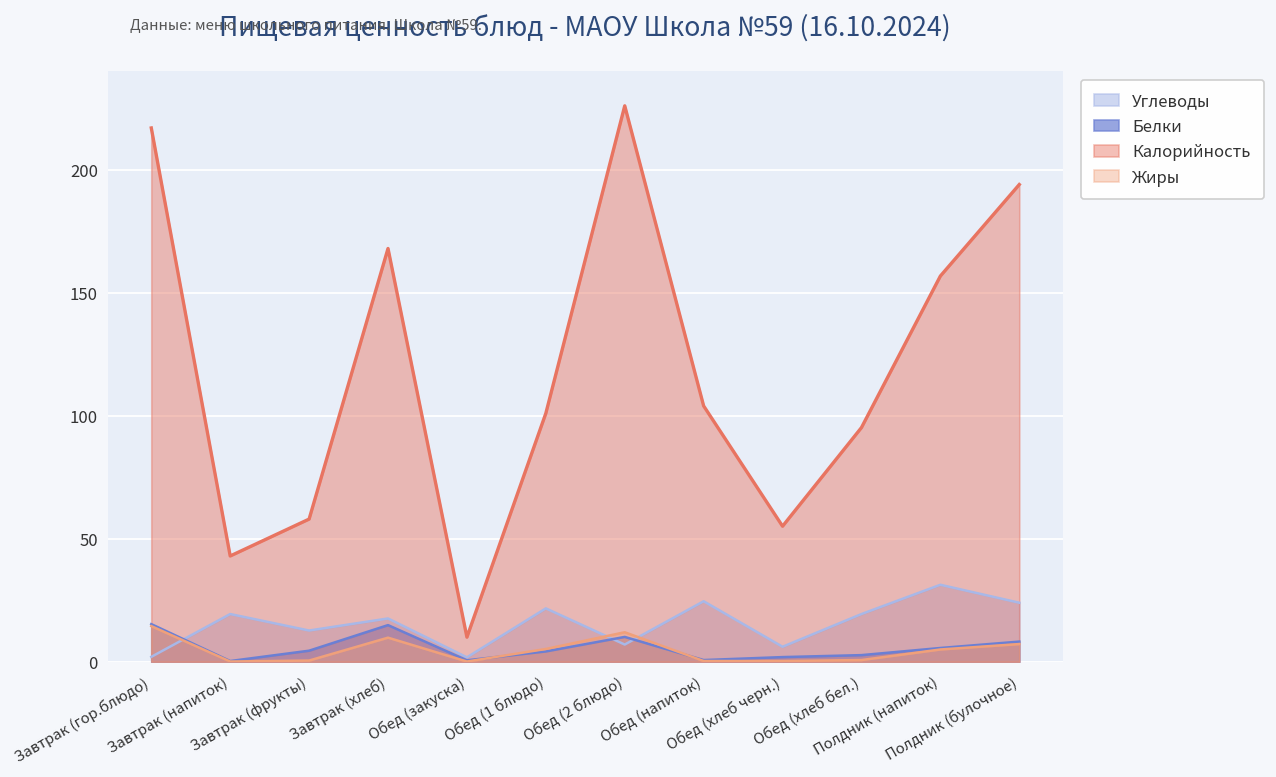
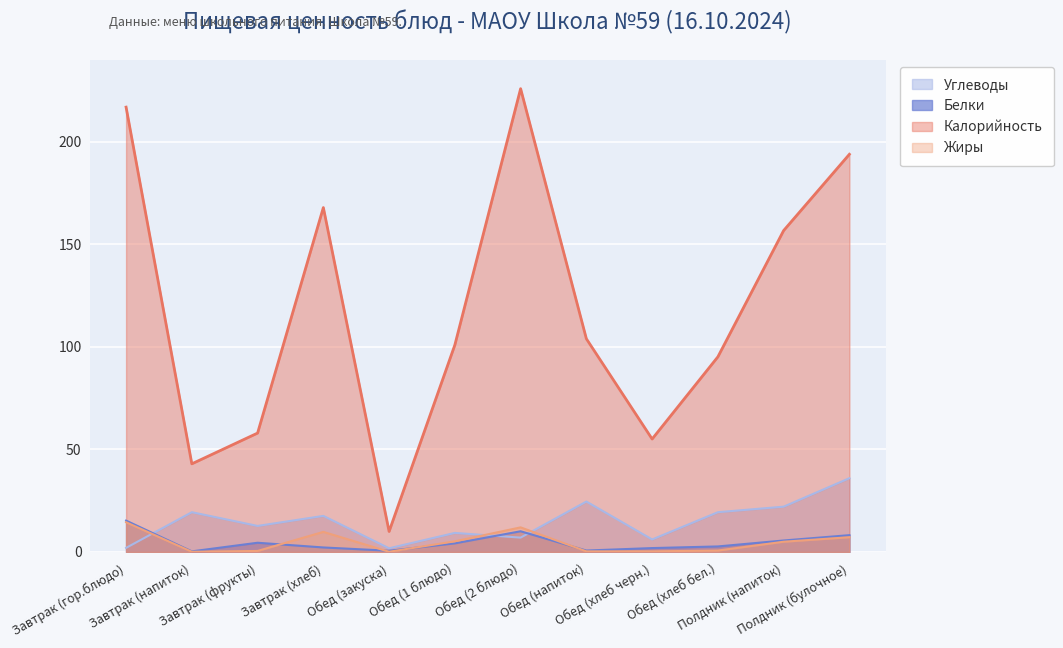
  {
    "Углеводы": {
      "Завтрак (гор.блюдо)": 2,
      "Завтрак (напиток)": 19,
      "Завтрак (фрукты)": 13,
      "Завтрак (хлеб)": 18,
-     "Обед (1 блюдо)": 22,
+     "Обед (1 блюдо)": 9,
      "Обед (2 блюдо)": 7,
      "Обед (напиток)": 25,
      "Обед (хлеб черн.)": 6,
      "Обед (хлеб бел.)": 19,
-     "Полдник (напиток)": 31,
-     "Полдник (булочное)": 24
+     "Полдник (напиток)": 22,
+     "Полдник (булочное)": 36
    },
    "Белки": {
      "Завтрак (фрукты)": 5,
-     "Завтрак (хлеб)": 15,
+     "Завтрак (хлеб)": 2,
      "Обед (2 блюдо)": 10,
      "Обед (хлеб черн.)": 2,
      "Обед (хлеб бел.)": 3
    }
  }
